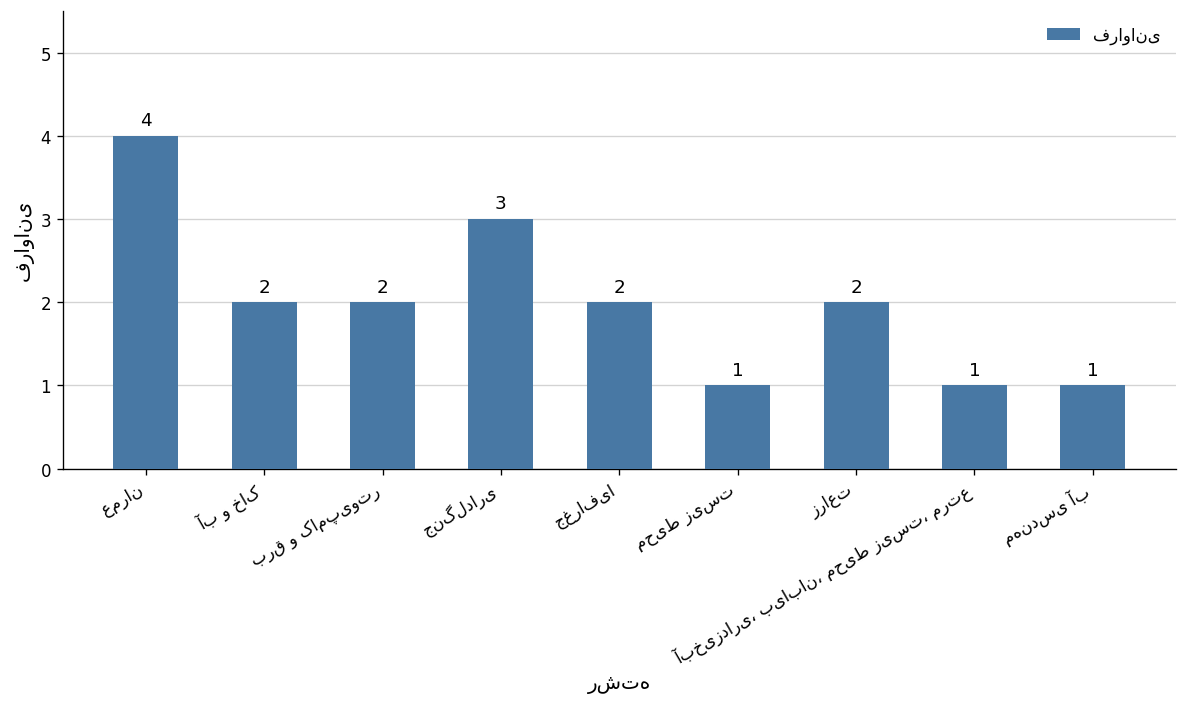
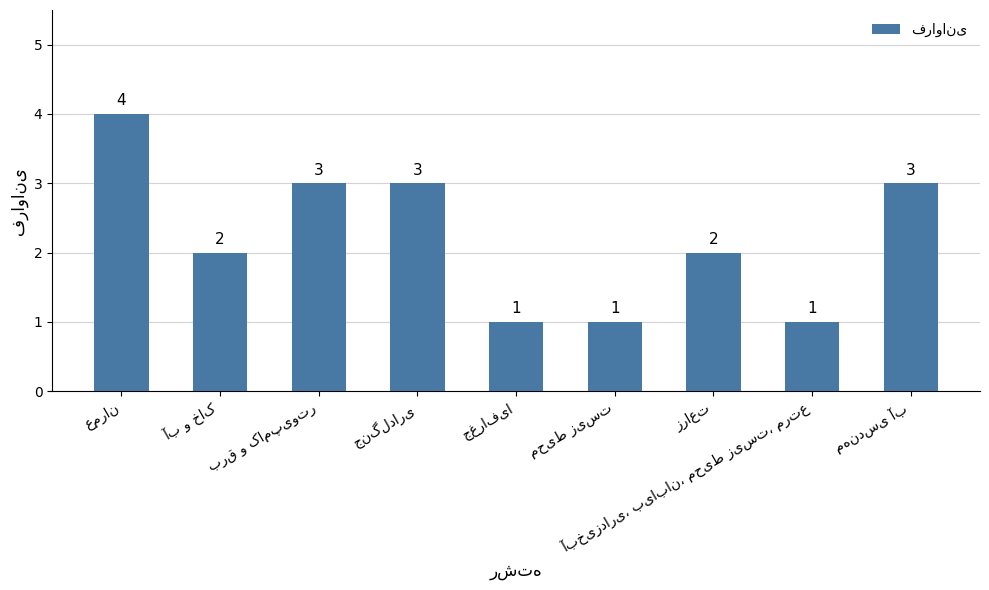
  {
    "عمران": 4,
    "آب و خاک": 2,
-   "برق و کامپیوتر": 2,
+   "برق و کامپیوتر": 3,
    "جنگلداری": 3,
-   "جغرافیا": 2,
+   "جغرافیا": 1,
    "محیط زیست": 1,
    "زراعت": 2,
    "آبخیزداری، بیابان، محیط زیست، مرتع": 1,
-   "مهندسی آب": 1
+   "مهندسی آب": 3
  }
